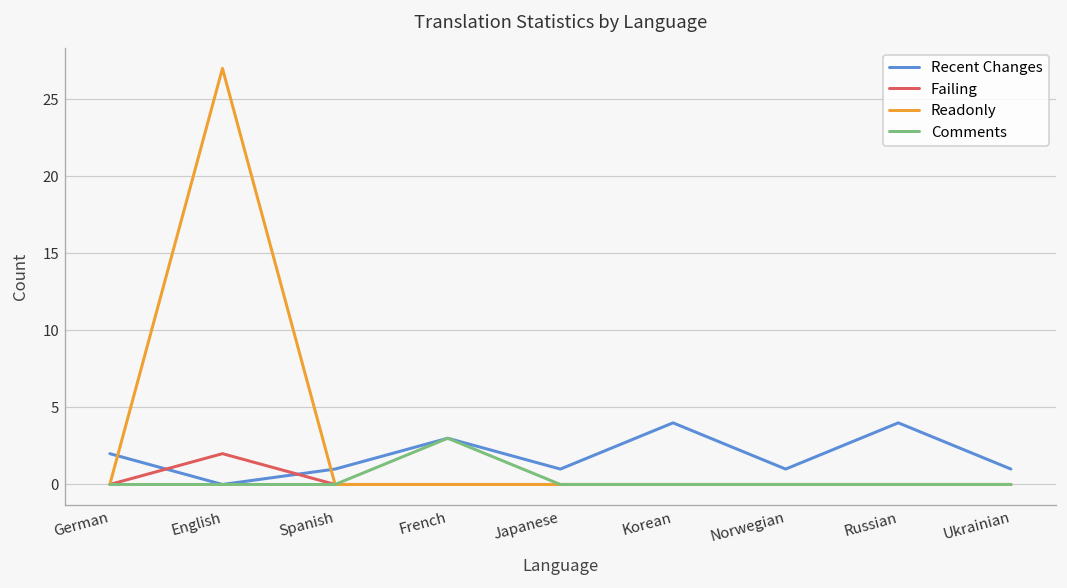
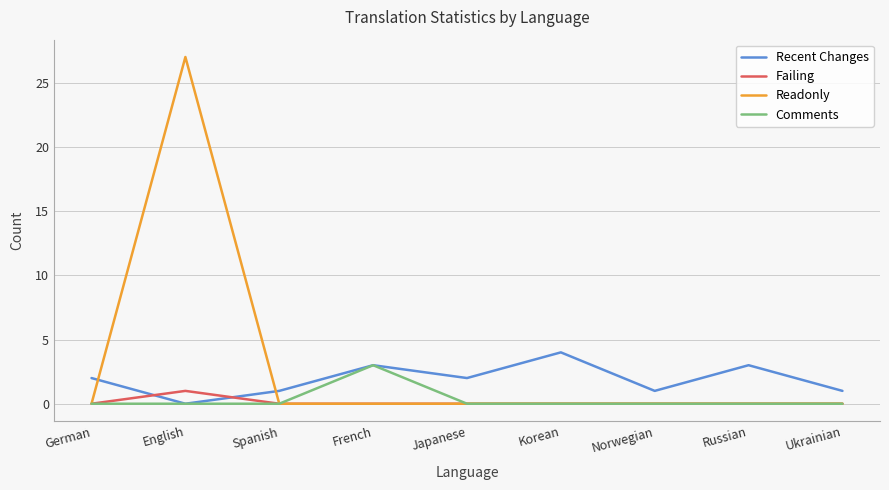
  {
    "Recent Changes": {
      "German": 2,
      "Spanish": 1,
-     "Japanese": 1,
+     "Japanese": 2,
      "Korean": 4,
      "Norwegian": 1,
-     "Russian": 4,
+     "Russian": 3,
      "Ukrainian": 1
    },
    "Failing": {
-     "English": 2
+     "English": 1
    },
    "Readonly": {
      "English": 27
    }
  }
